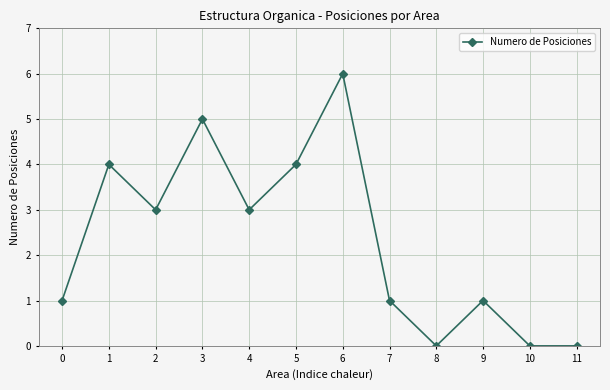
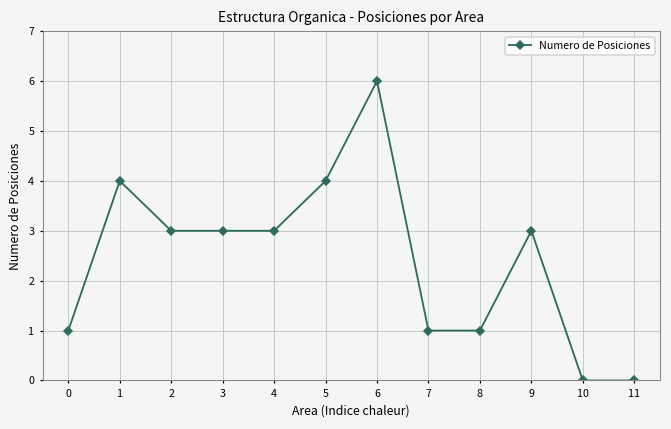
  {
    "0": 1,
    "1": 4,
    "2": 3,
-   "3": 5,
+   "3": 3,
    "4": 3,
    "5": 4,
    "6": 6,
    "7": 1,
-   "8": 0,
-   "9": 1,
+   "8": 1,
+   "9": 3,
    "10": 0,
    "11": 0
  }
